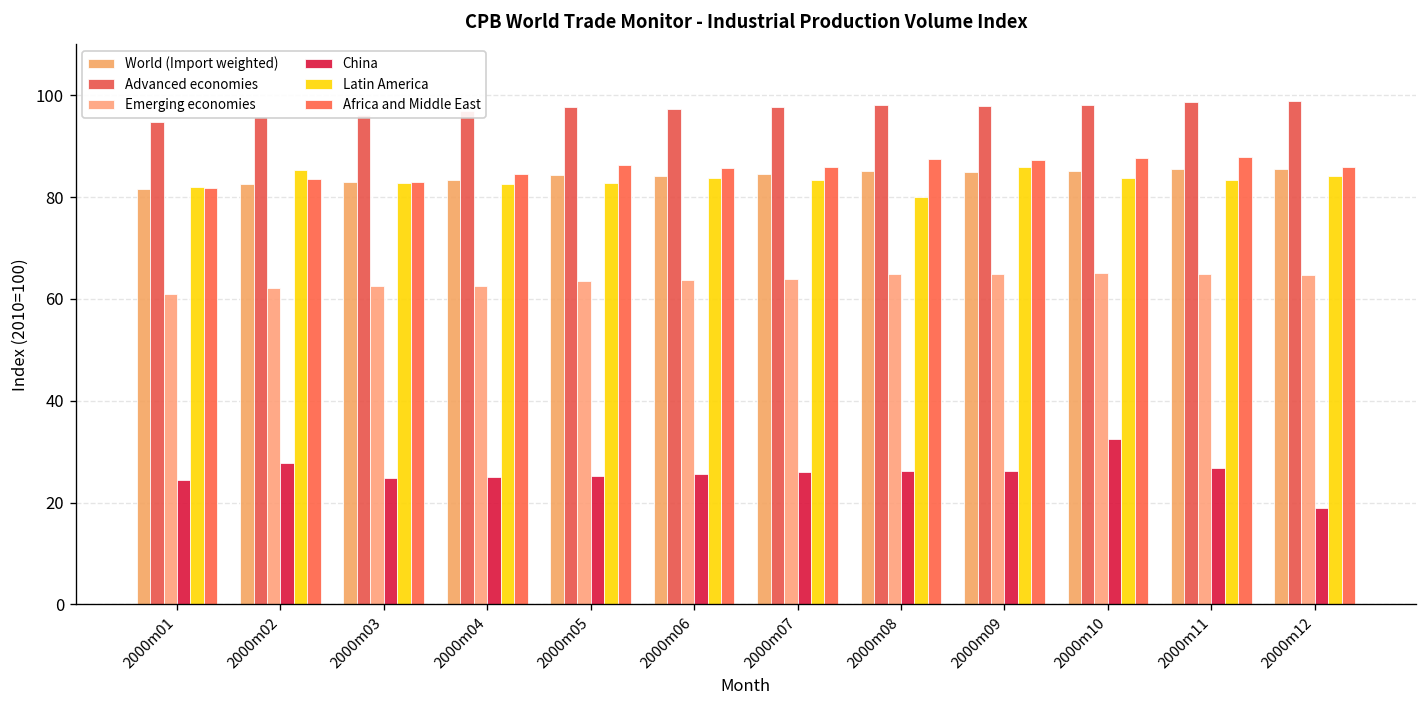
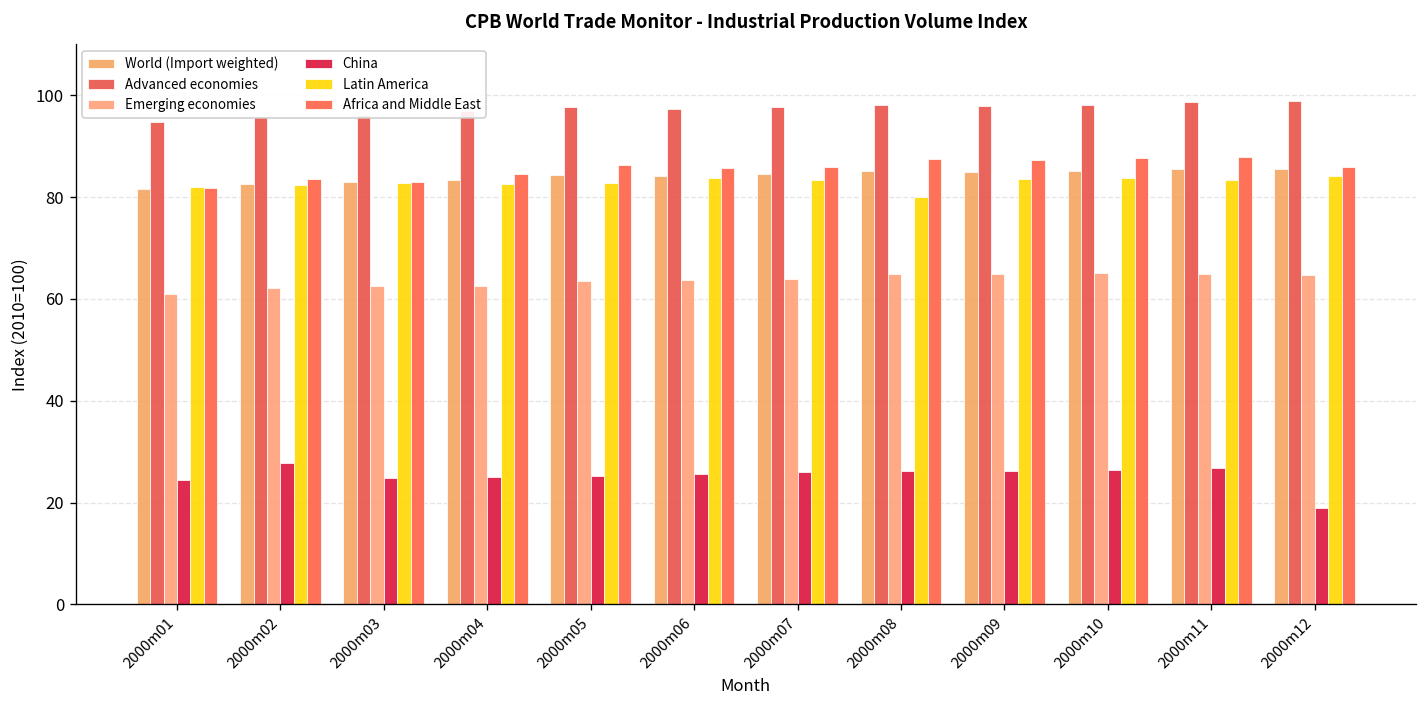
  {
    "China": {
      "2000m01": 24,
      "2000m02": 28,
      "2000m03": 25,
      "2000m04": 25,
      "2000m05": 25,
      "2000m06": 26,
      "2000m07": 26,
      "2000m08": 26,
      "2000m09": 26,
-     "2000m10": 32,
+     "2000m10": 26,
      "2000m11": 27,
      "2000m12": 19
    },
    "Latin America": {
      "2000m01": 82,
-     "2000m02": 85,
+     "2000m02": 82,
      "2000m03": 83,
      "2000m04": 82,
      "2000m05": 83,
      "2000m06": 84,
      "2000m07": 83,
      "2000m08": 80,
-     "2000m09": 86,
+     "2000m09": 84,
      "2000m10": 84,
      "2000m11": 83,
      "2000m12": 84
    }
  }
